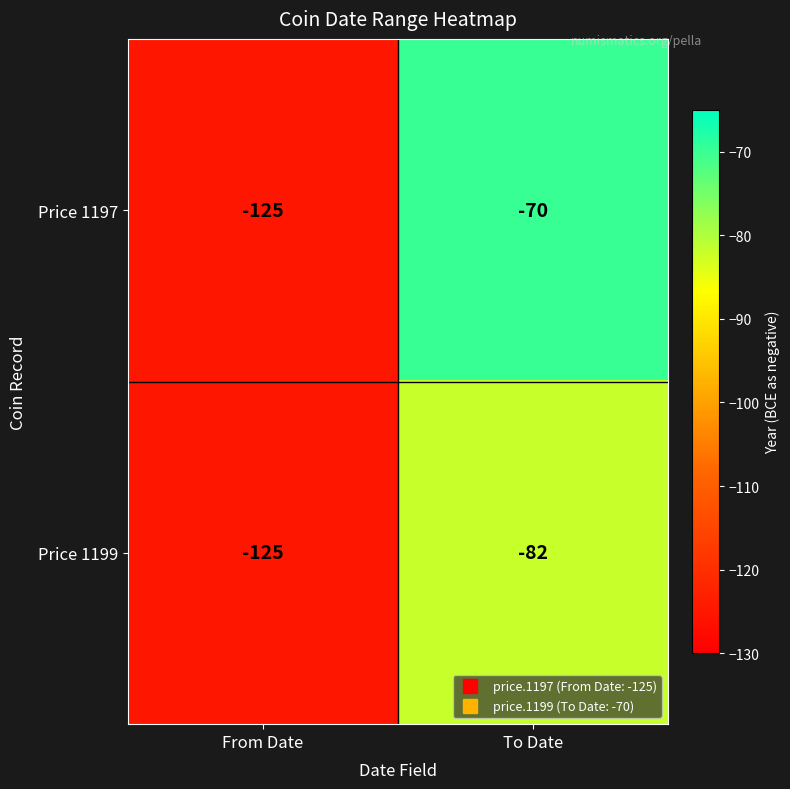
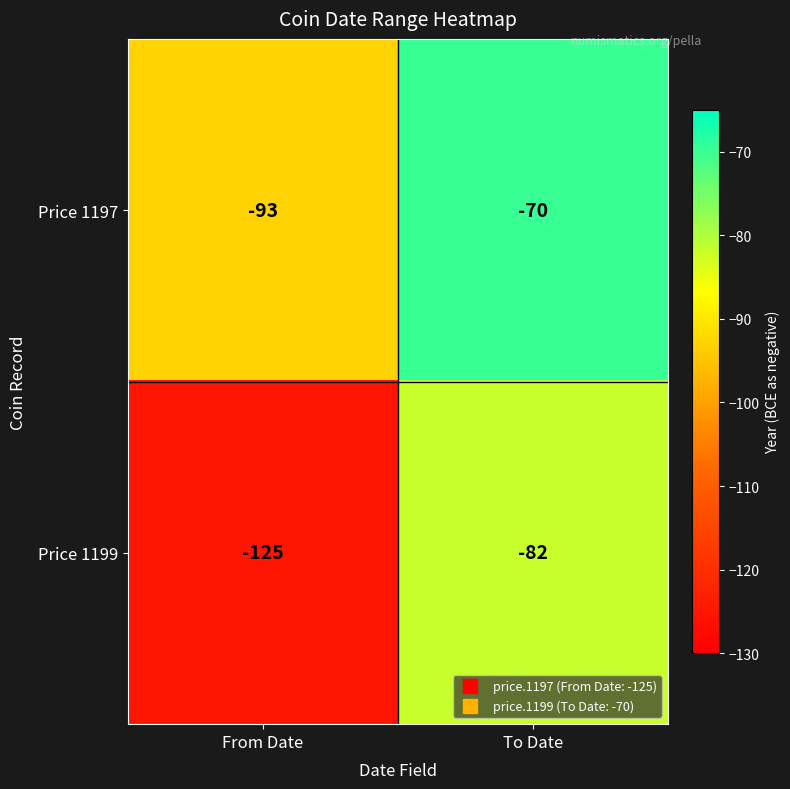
  {
    "Price 1197": {
-     "From Date": -125,
+     "From Date": -93,
      "To Date": -70
    },
    "Price 1199": {
      "From Date": -125,
      "To Date": -82
    }
  }
